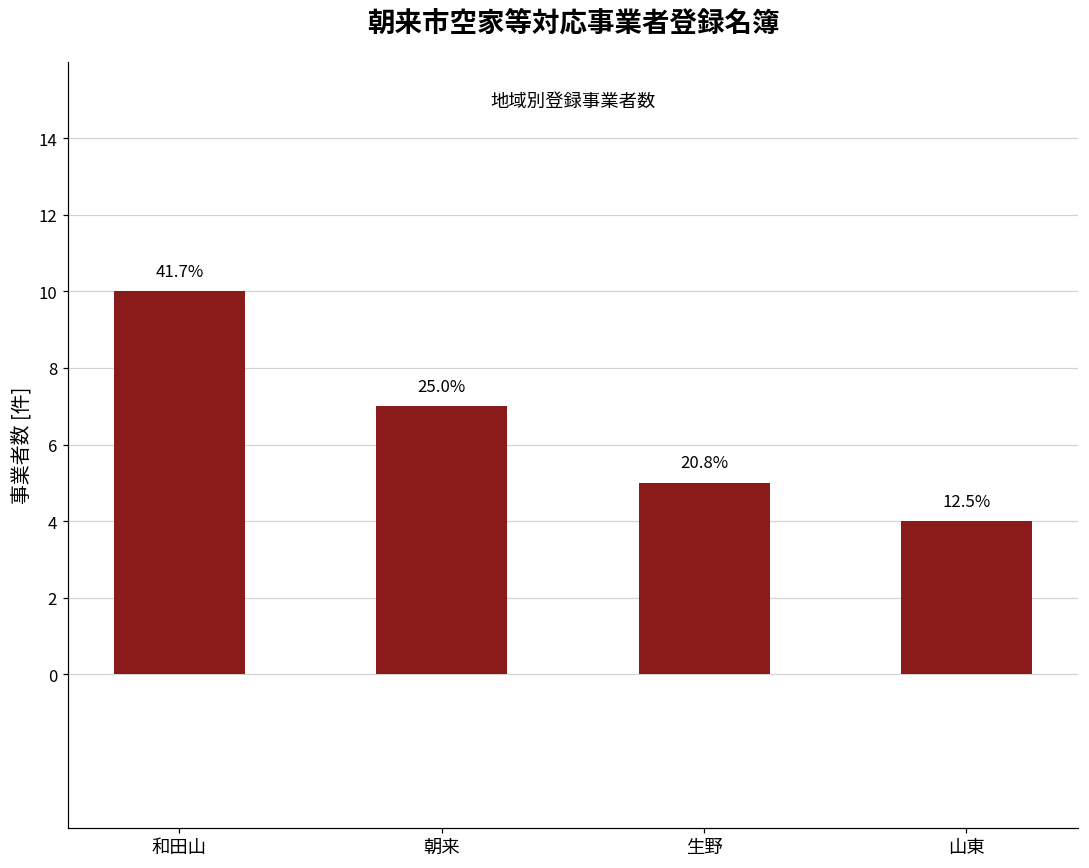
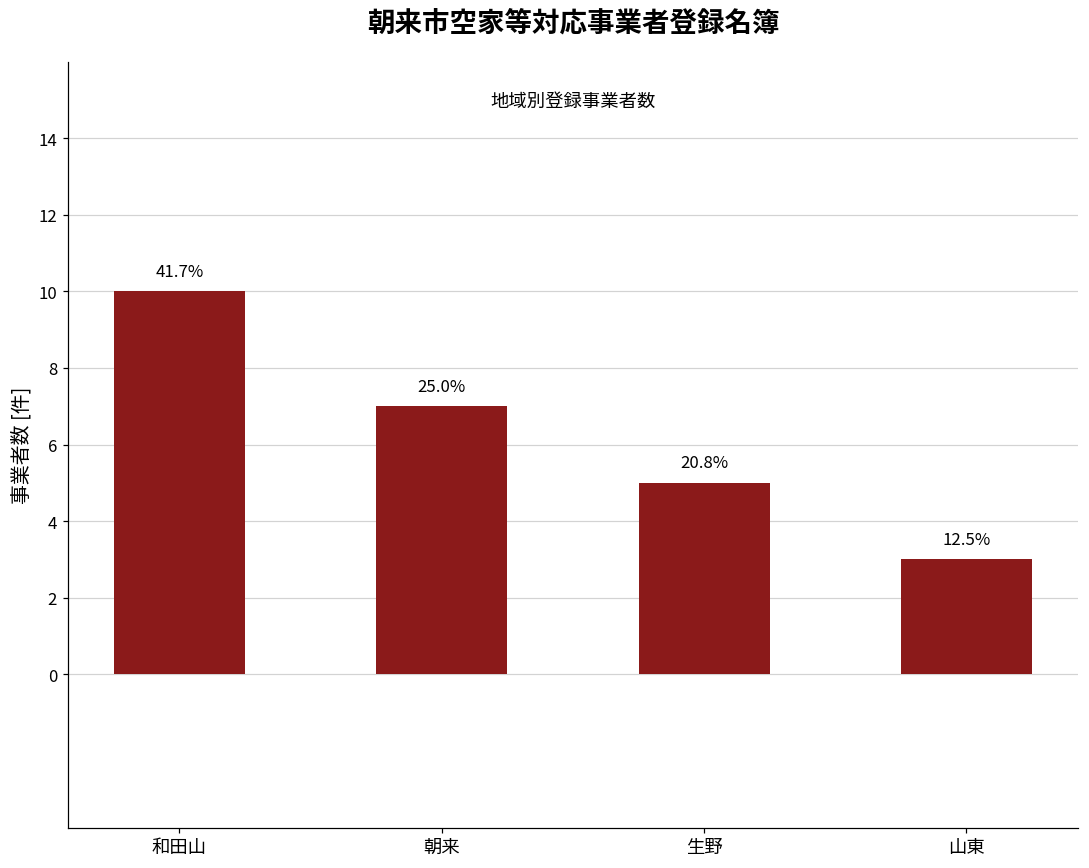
  {
-   "山東": 4
+   "山東": 3
  }
